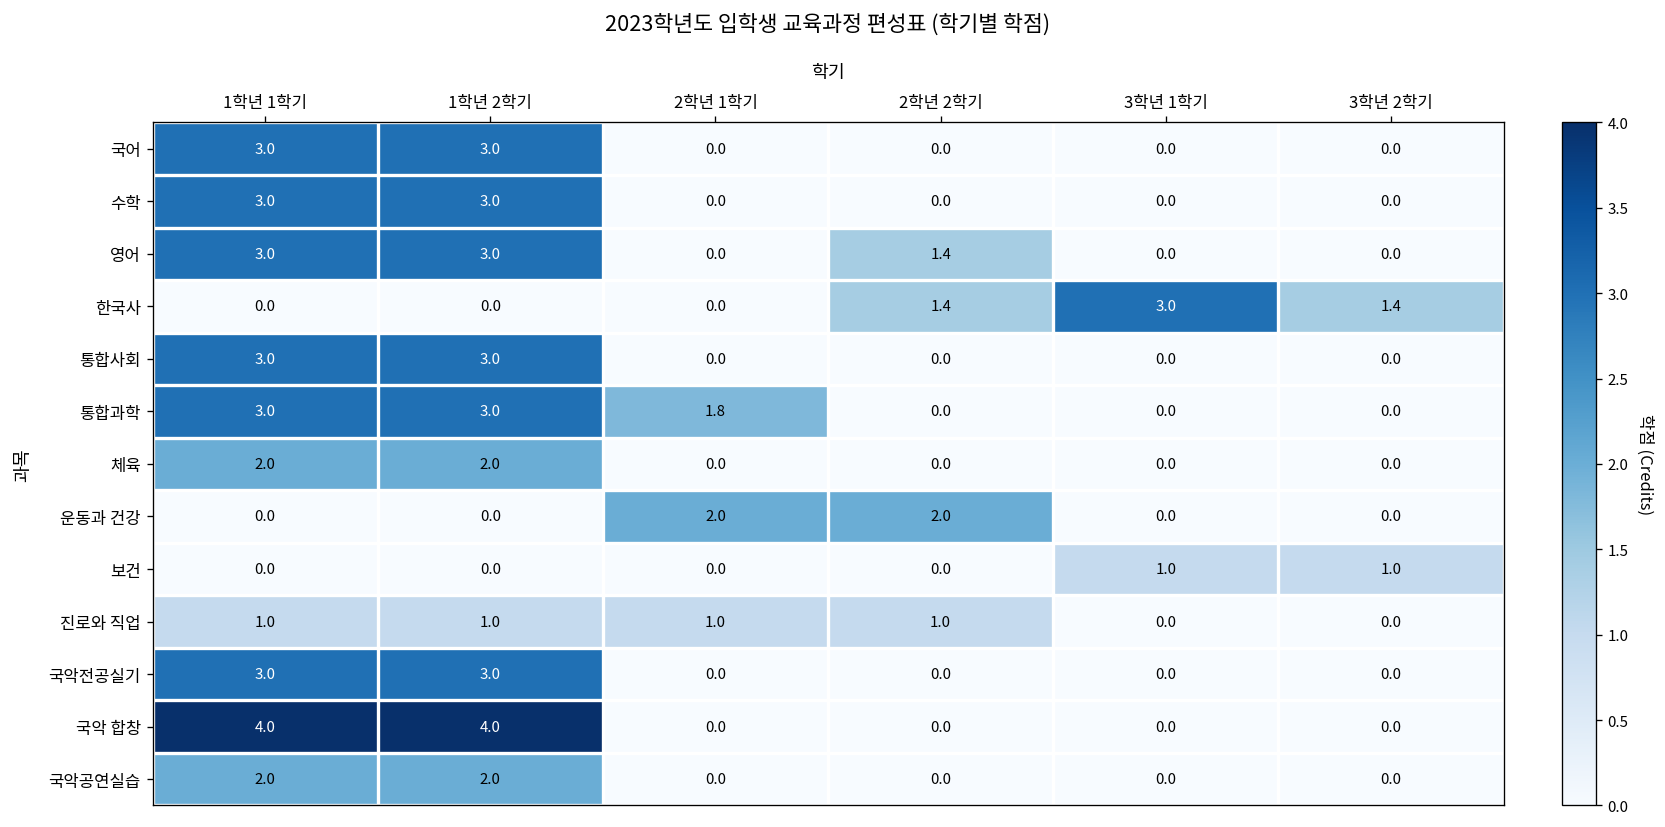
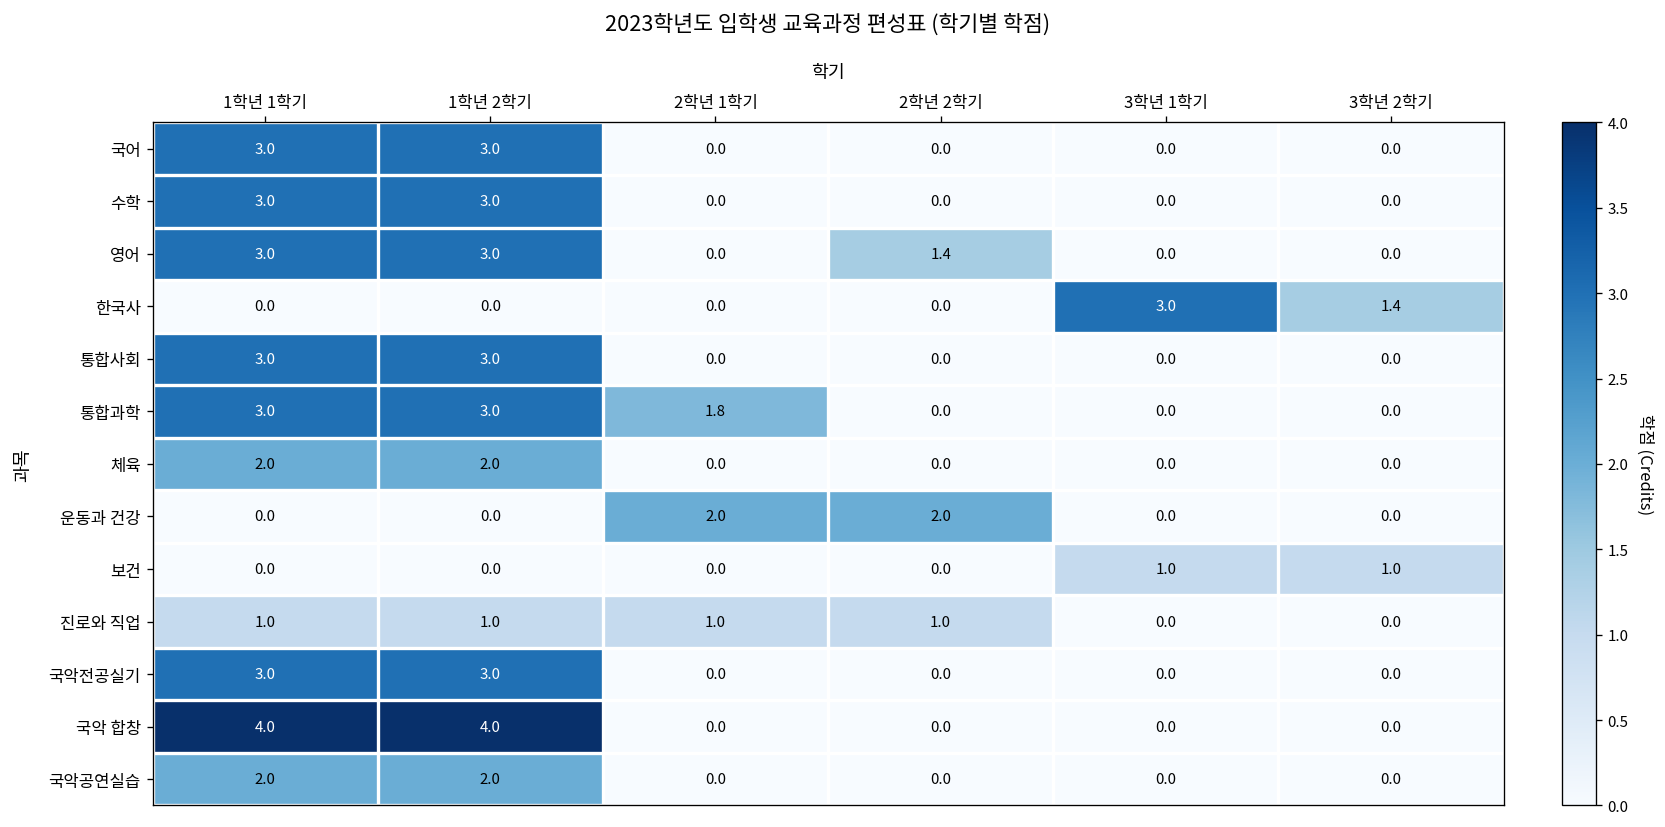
  {
    "국어": {
      "1학년 1학기": 3.0,
      "1학년 2학기": 3.0,
      "2학년 1학기": 0.0,
      "2학년 2학기": 0.0,
      "3학년 1학기": 0.0,
      "3학년 2학기": 0.0
    },
    "수학": {
      "1학년 1학기": 3.0,
      "1학년 2학기": 3.0,
      "2학년 1학기": 0.0,
      "2학년 2학기": 0.0,
      "3학년 1학기": 0.0,
      "3학년 2학기": 0.0
    },
    "영어": {
      "1학년 1학기": 3.0,
      "1학년 2학기": 3.0,
      "2학년 1학기": 0.0,
      "2학년 2학기": 1.4,
      "3학년 1학기": 0.0,
      "3학년 2학기": 0.0
    },
    "한국사": {
      "1학년 1학기": 0.0,
      "1학년 2학기": 0.0,
      "2학년 1학기": 0.0,
-     "2학년 2학기": 1.4,
+     "2학년 2학기": 0.0,
      "3학년 1학기": 3.0,
      "3학년 2학기": 1.4
    },
    "통합사회": {
      "1학년 1학기": 3.0,
      "1학년 2학기": 3.0,
      "2학년 1학기": 0.0,
      "2학년 2학기": 0.0,
      "3학년 1학기": 0.0,
      "3학년 2학기": 0.0
    },
    "통합과학": {
      "1학년 1학기": 3.0,
      "1학년 2학기": 3.0,
      "2학년 1학기": 1.8,
      "2학년 2학기": 0.0,
      "3학년 1학기": 0.0,
      "3학년 2학기": 0.0
    },
    "체육": {
      "1학년 1학기": 2.0,
      "1학년 2학기": 2.0,
      "2학년 1학기": 0.0,
      "2학년 2학기": 0.0,
      "3학년 1학기": 0.0,
      "3학년 2학기": 0.0
    },
    "운동과 건강": {
      "1학년 1학기": 0.0,
      "1학년 2학기": 0.0,
      "2학년 1학기": 2.0,
      "2학년 2학기": 2.0,
      "3학년 1학기": 0.0,
      "3학년 2학기": 0.0
    },
    "보건": {
      "1학년 1학기": 0.0,
      "1학년 2학기": 0.0,
      "2학년 1학기": 0.0,
      "2학년 2학기": 0.0,
      "3학년 1학기": 1.0,
      "3학년 2학기": 1.0
    },
    "진로와 직업": {
      "1학년 1학기": 1.0,
      "1학년 2학기": 1.0,
      "2학년 1학기": 1.0,
      "2학년 2학기": 1.0,
      "3학년 1학기": 0.0,
      "3학년 2학기": 0.0
    },
    "국악전공실기": {
      "1학년 1학기": 3.0,
      "1학년 2학기": 3.0,
      "2학년 1학기": 0.0,
      "2학년 2학기": 0.0,
      "3학년 1학기": 0.0,
      "3학년 2학기": 0.0
    },
    "국악 합창": {
      "1학년 1학기": 4.0,
      "1학년 2학기": 4.0,
      "2학년 1학기": 0.0,
      "2학년 2학기": 0.0,
      "3학년 1학기": 0.0,
      "3학년 2학기": 0.0
    },
    "국악공연실습": {
      "1학년 1학기": 2.0,
      "1학년 2학기": 2.0,
      "2학년 1학기": 0.0,
      "2학년 2학기": 0.0,
      "3학년 1학기": 0.0,
      "3학년 2학기": 0.0
    }
  }
